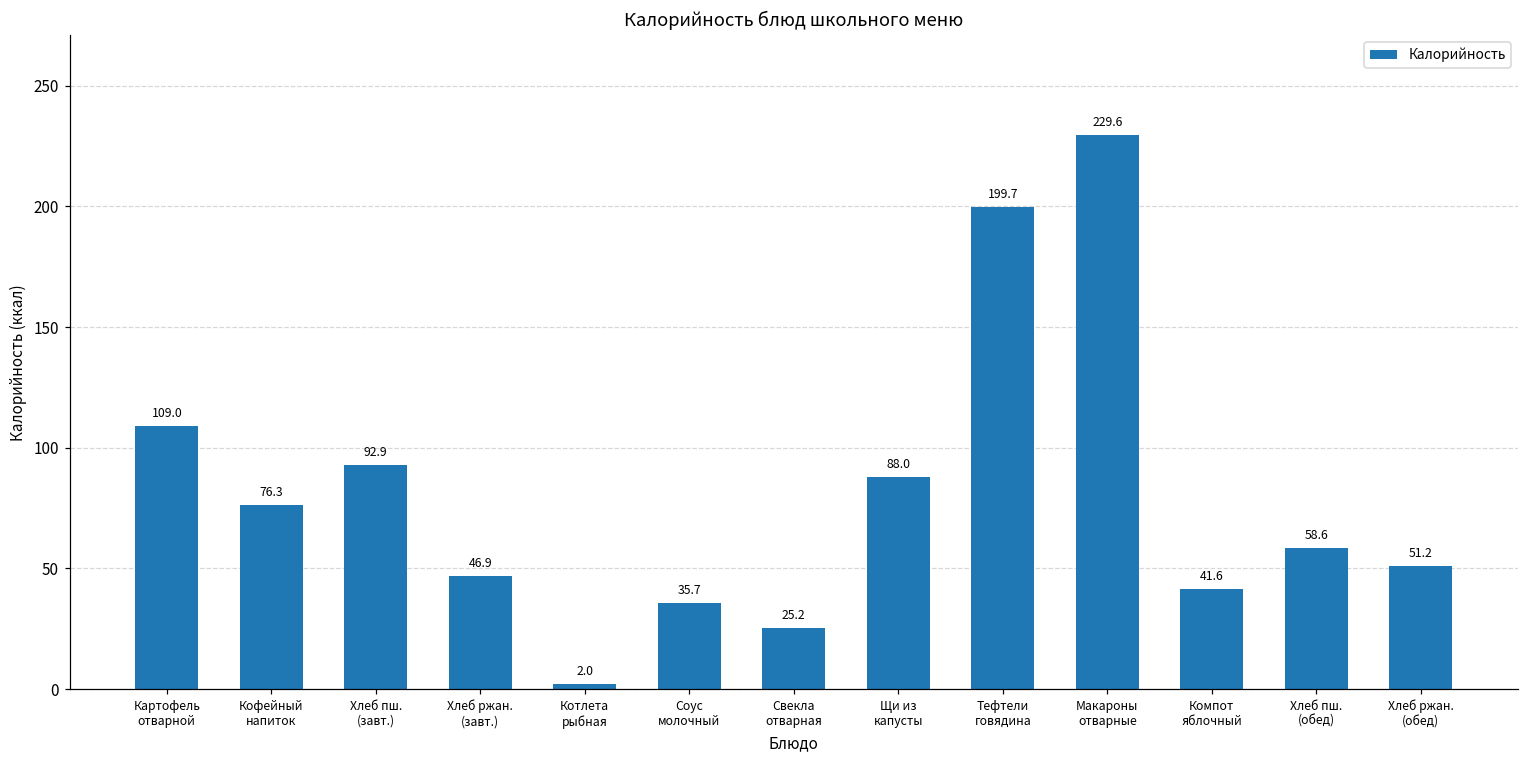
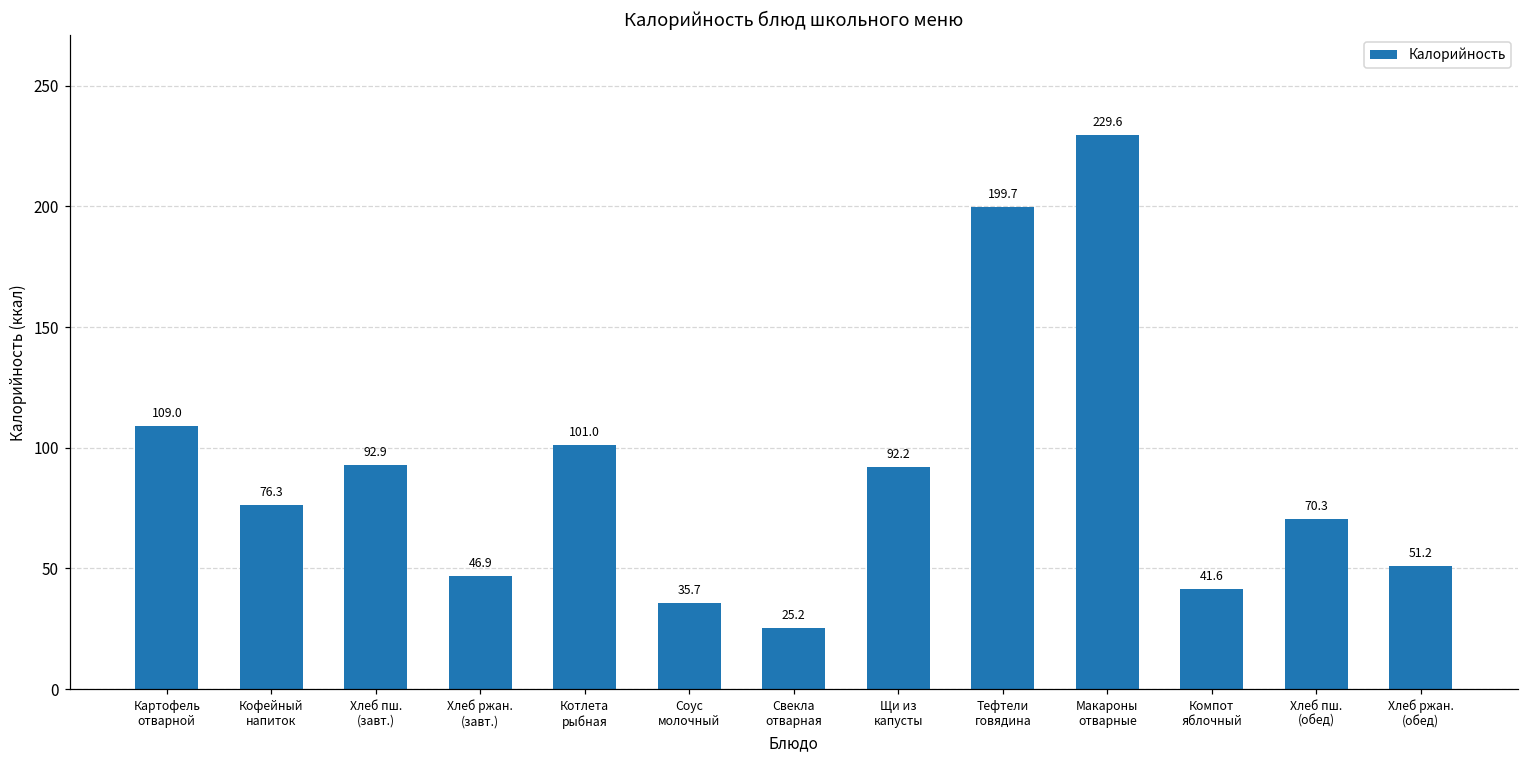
  {
    "Картофель отварной": 109.0,
    "Кофейный напиток": 76.3,
    "Хлеб пш. (завт.)": 92.9,
    "Хлеб ржан. (завт.)": 46.9,
-   "Котлета рыбная": 2.0,
+   "Котлета рыбная": 101.0,
    "Соус молочный": 35.7,
    "Свекла отварная": 25.2,
-   "Щи из капусты": 88.0,
+   "Щи из капусты": 92.2,
    "Тефтели говядина": 199.7,
    "Макароны отварные": 229.6,
    "Компот яблочный": 41.6,
-   "Хлеб пш. (обед)": 58.6,
+   "Хлеб пш. (обед)": 70.3,
    "Хлеб ржан. (обед)": 51.2
  }
